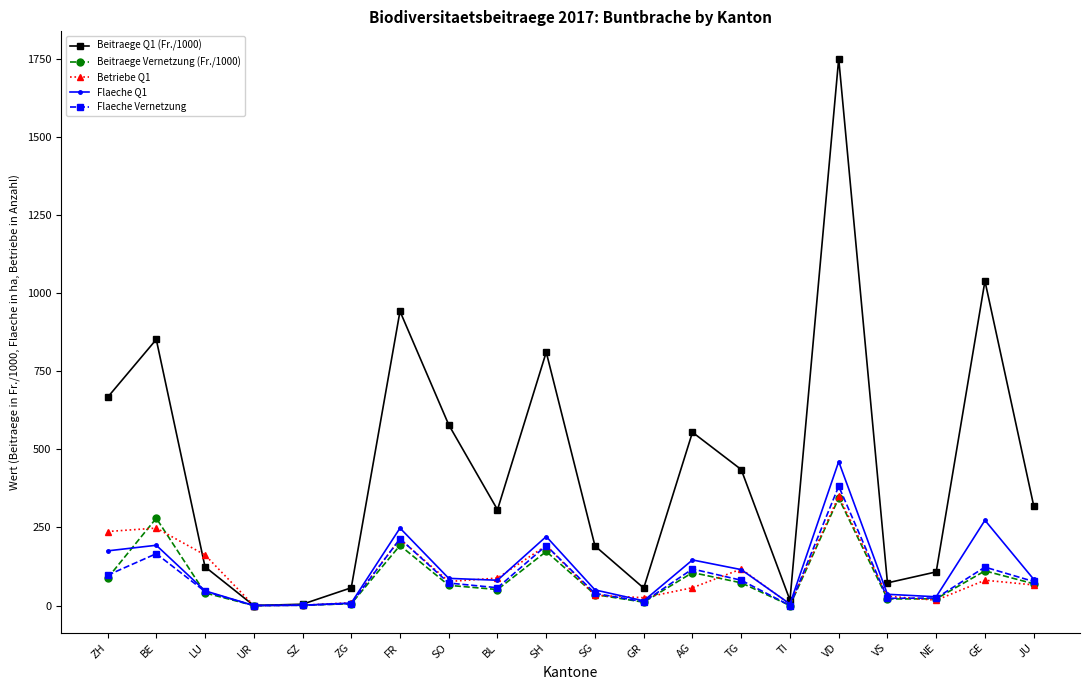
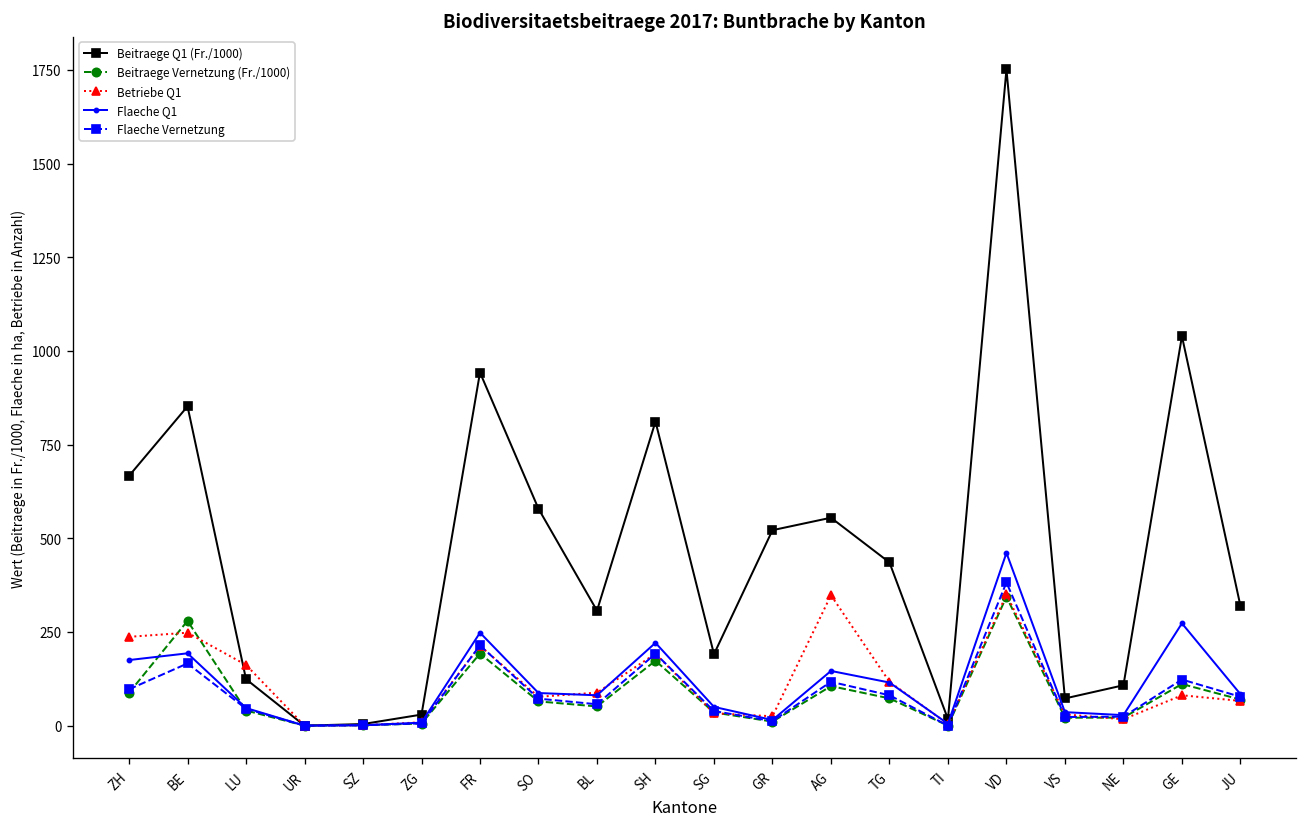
  {
    "Beitraege Q1 (Fr./1000)": {
      "ZH": 670,
      "BE": 850,
      "LU": 120,
-     "ZG": 60,
+     "ZG": 30,
      "FR": 940,
      "SO": 580,
      "BL": 310,
      "SH": 810,
      "SG": 190,
-     "GR": 60,
+     "GR": 520,
      "AG": 550,
      "TG": 440,
      "TI": 20,
      "VD": 1750,
      "VS": 70,
      "NE": 110,
      "GE": 1040,
      "JU": 320
    },
    "Beitraege Vernetzung (Fr./1000)": {
      "ZH": 90,
      "BE": 280,
      "FR": 190,
      "SH": 170,
      "AG": 110,
      "TG": 70,
      "GE": 110
    },
    "Betriebe Q1": {
      "ZH": 240,
      "BE": 250,
      "LU": 160,
      "GR": 30,
-     "AG": 60,
+     "AG": 350,
      "GE": 80
    }
  }
